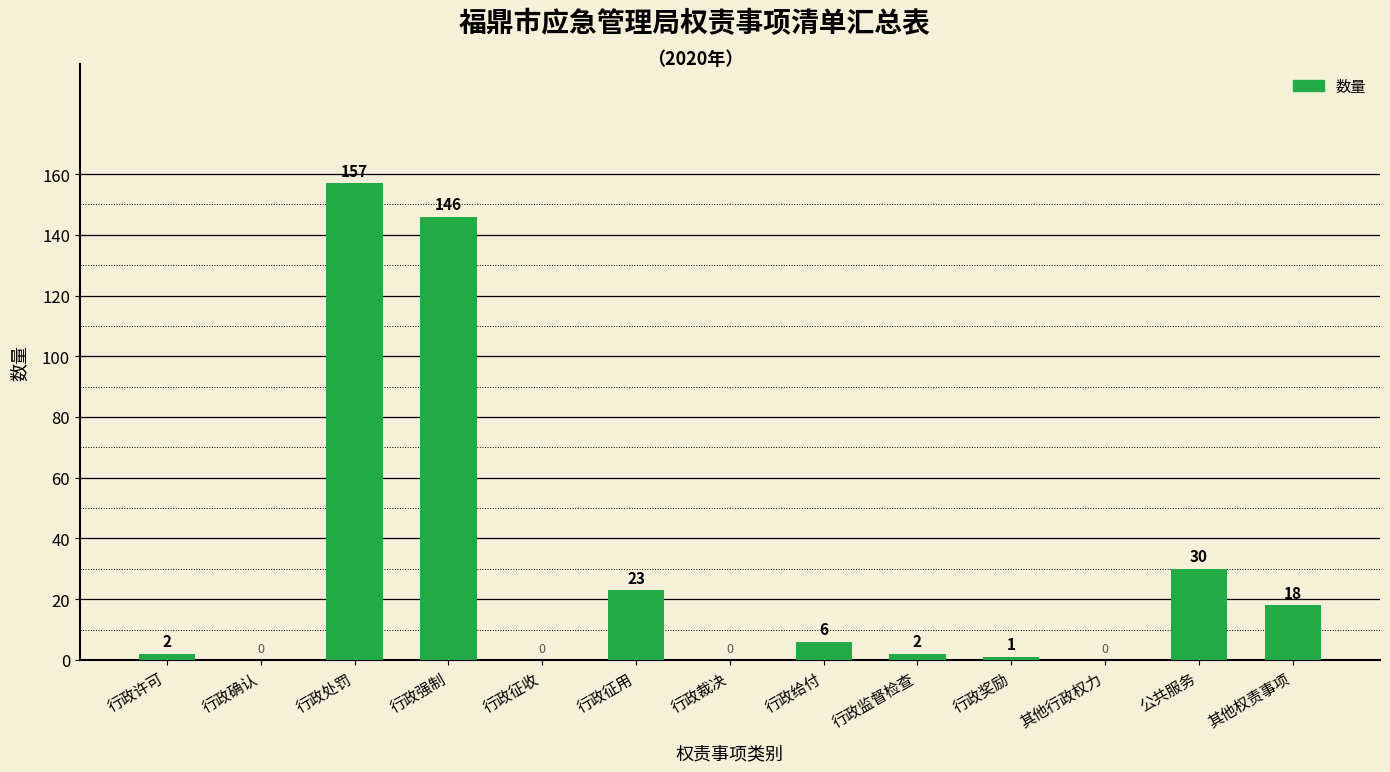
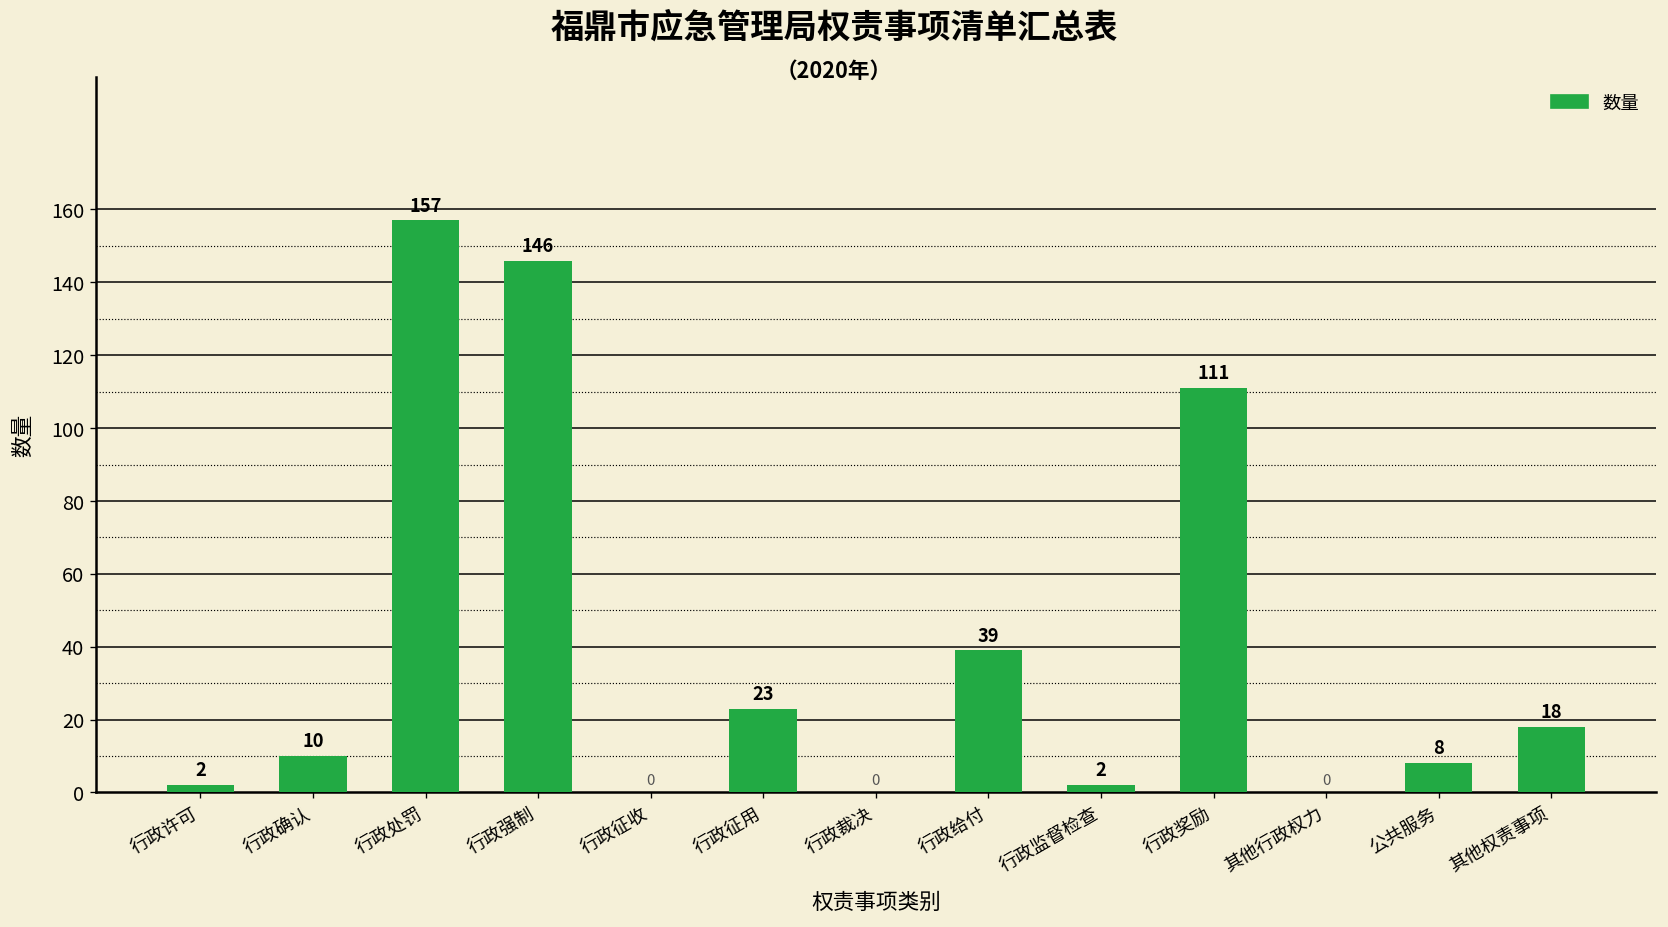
  {
    "行政许可": 2,
-   "行政确认": 0,
+   "行政确认": 10,
    "行政处罚": 157,
    "行政强制": 146,
    "行政征收": 0,
    "行政征用": 23,
    "行政裁决": 0,
-   "行政给付": 6,
+   "行政给付": 39,
    "行政监督检查": 2,
-   "行政奖励": 1,
+   "行政奖励": 111,
    "其他行政权力": 0,
-   "公共服务": 30,
+   "公共服务": 8,
    "其他权责事项": 18
  }
